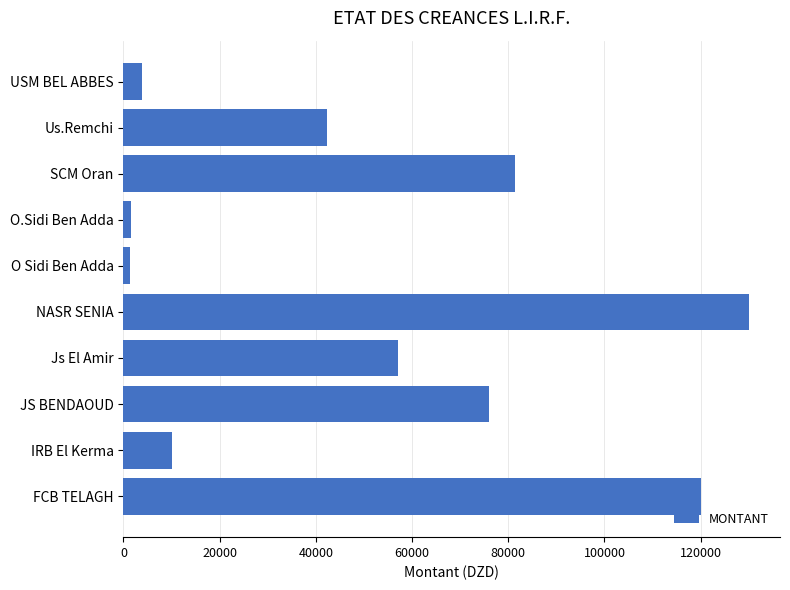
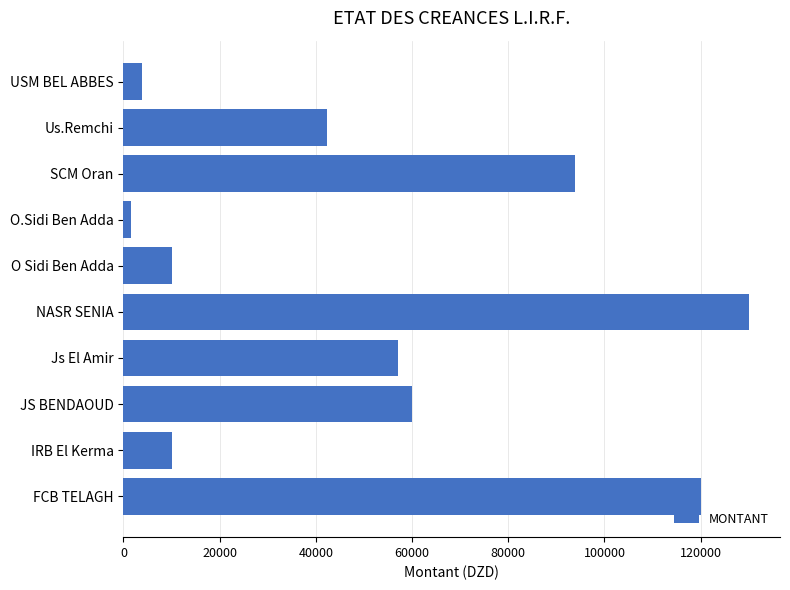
  {
    "USM BEL ABBES": 4000,
    "Us.Remchi": 42000,
-   "SCM Oran": 82000,
+   "SCM Oran": 94000,
    "O.Sidi Ben Adda": 2000,
-   "O Sidi Ben Adda": 1000,
+   "O Sidi Ben Adda": 10000,
    "NASR SENIA": 130000,
    "Js El Amir": 57000,
-   "JS BENDAOUD": 76000,
+   "JS BENDAOUD": 60000,
    "IRB El Kerma": 10000,
    "FCB TELAGH": 120000
  }
